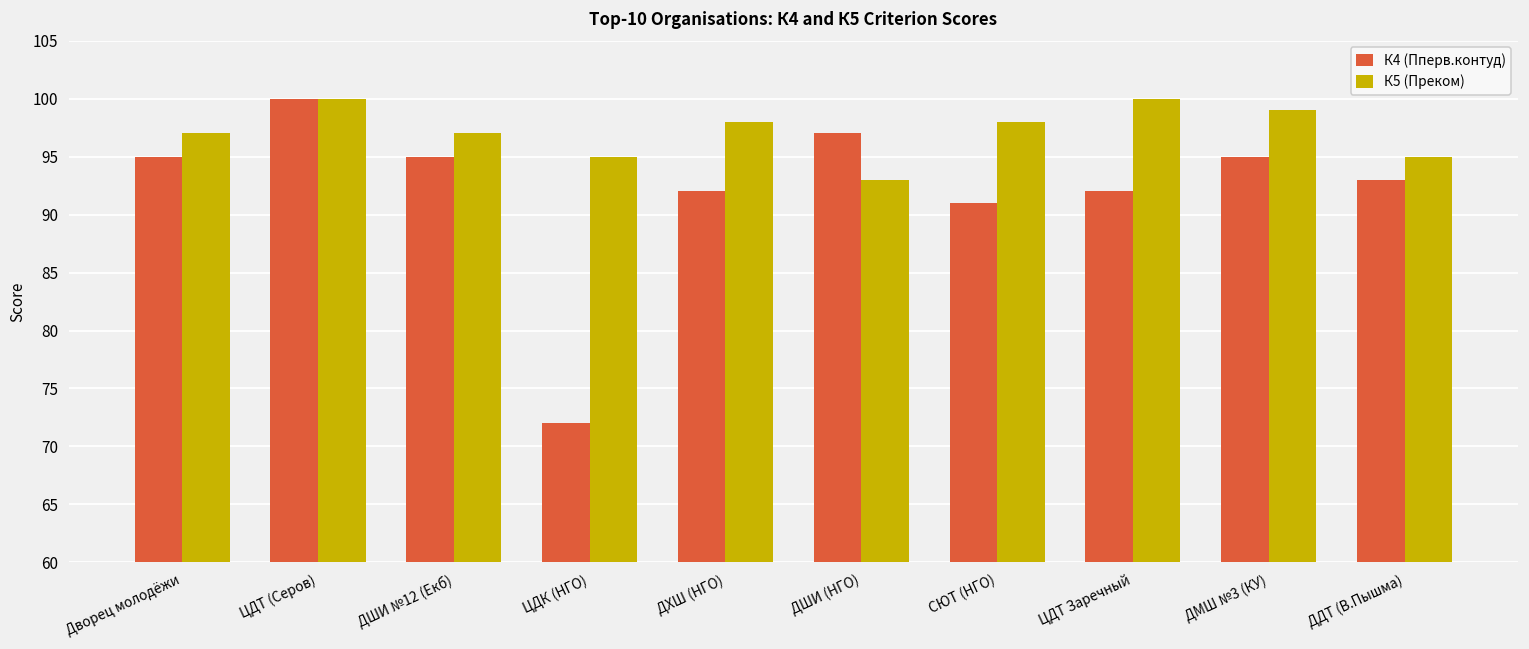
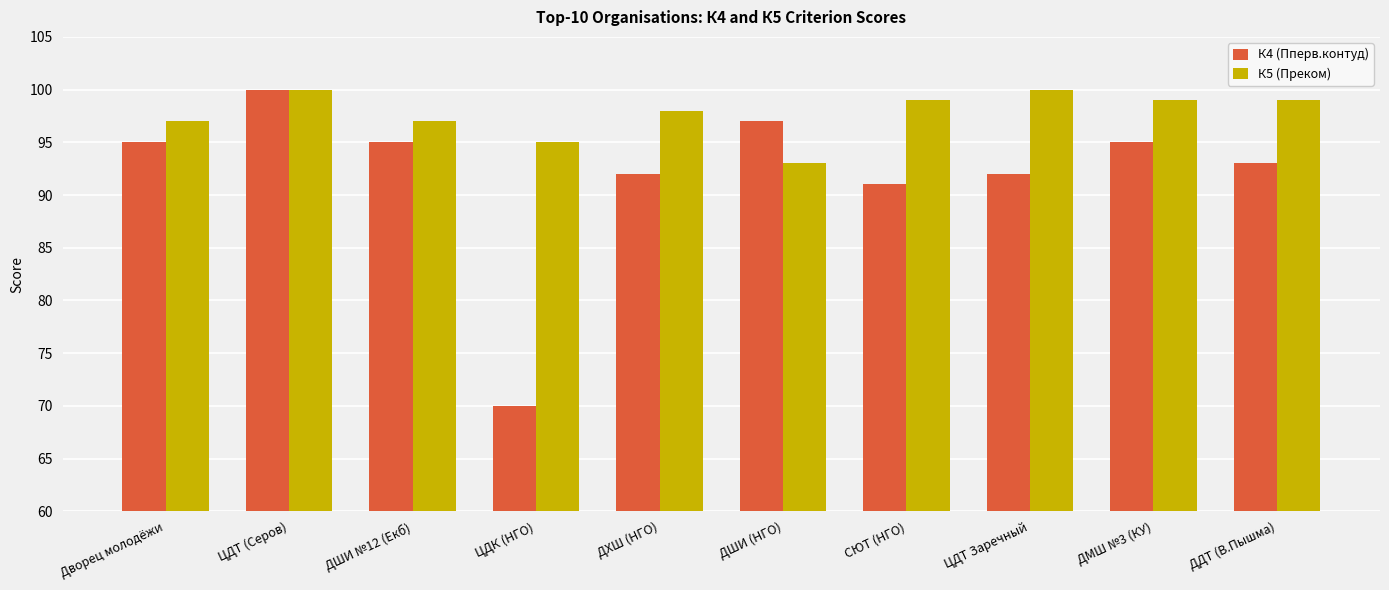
  {
    "К4 (Пперв.контуд)": {
      "Дворец молодёжи": 95,
      "ЦДТ (Серов)": 100,
      "ДШИ №12 (Екб)": 95,
-     "ЦДК (НГО)": 72,
+     "ЦДК (НГО)": 70,
      "ДХШ (НГО)": 92,
      "ДШИ (НГО)": 97,
      "СЮТ (НГО)": 91,
      "ЦДТ Заречный": 92,
      "ДМШ №3 (КУ)": 95,
      "ДДТ (В.Пышма)": 93
    },
    "К5 (Преком)": {
      "Дворец молодёжи": 97,
      "ЦДТ (Серов)": 100,
      "ДШИ №12 (Екб)": 97,
      "ЦДК (НГО)": 95,
      "ДХШ (НГО)": 98,
      "ДШИ (НГО)": 93,
-     "СЮТ (НГО)": 98,
+     "СЮТ (НГО)": 99,
      "ЦДТ Заречный": 100,
      "ДМШ №3 (КУ)": 99,
-     "ДДТ (В.Пышма)": 95
+     "ДДТ (В.Пышма)": 99
    }
  }
